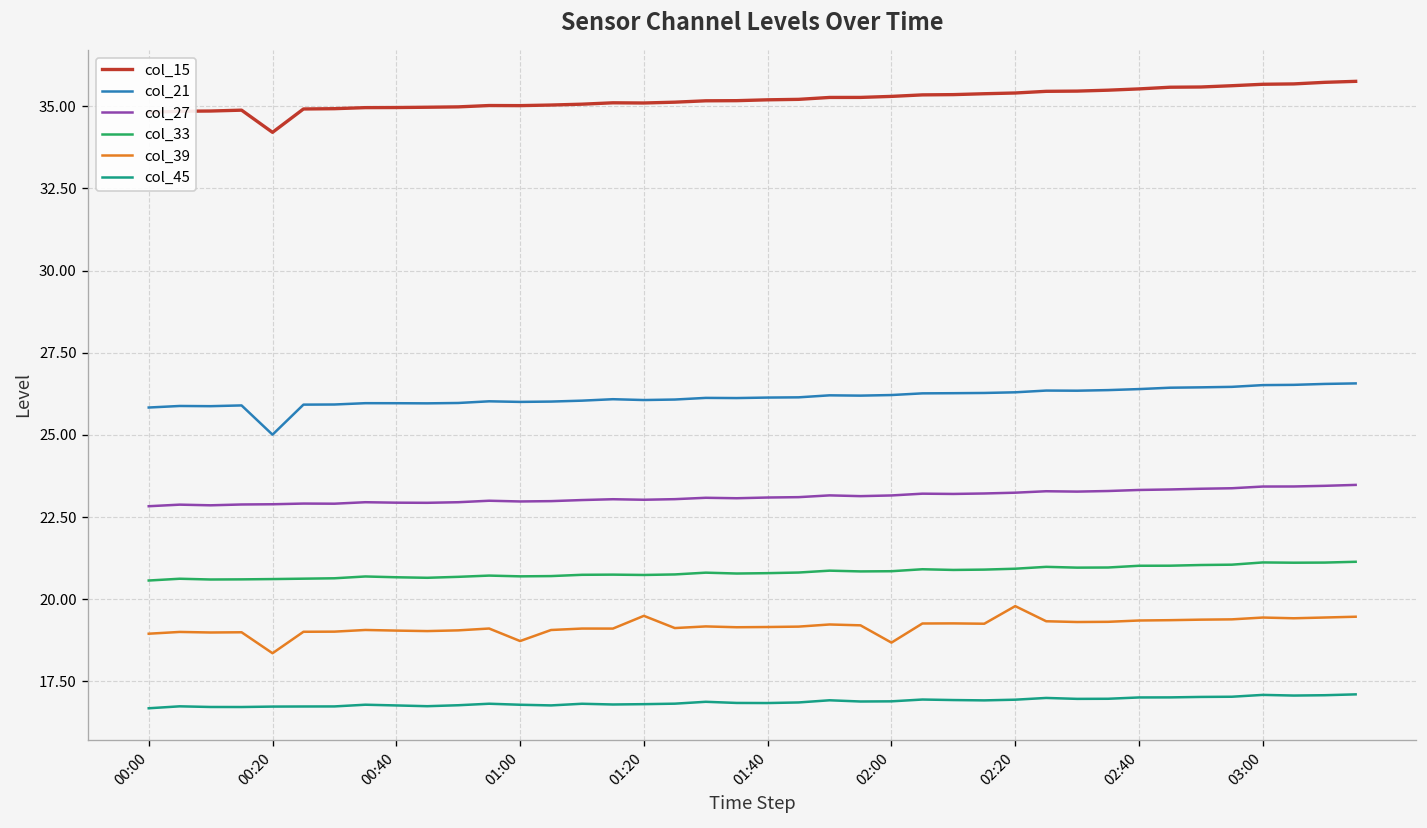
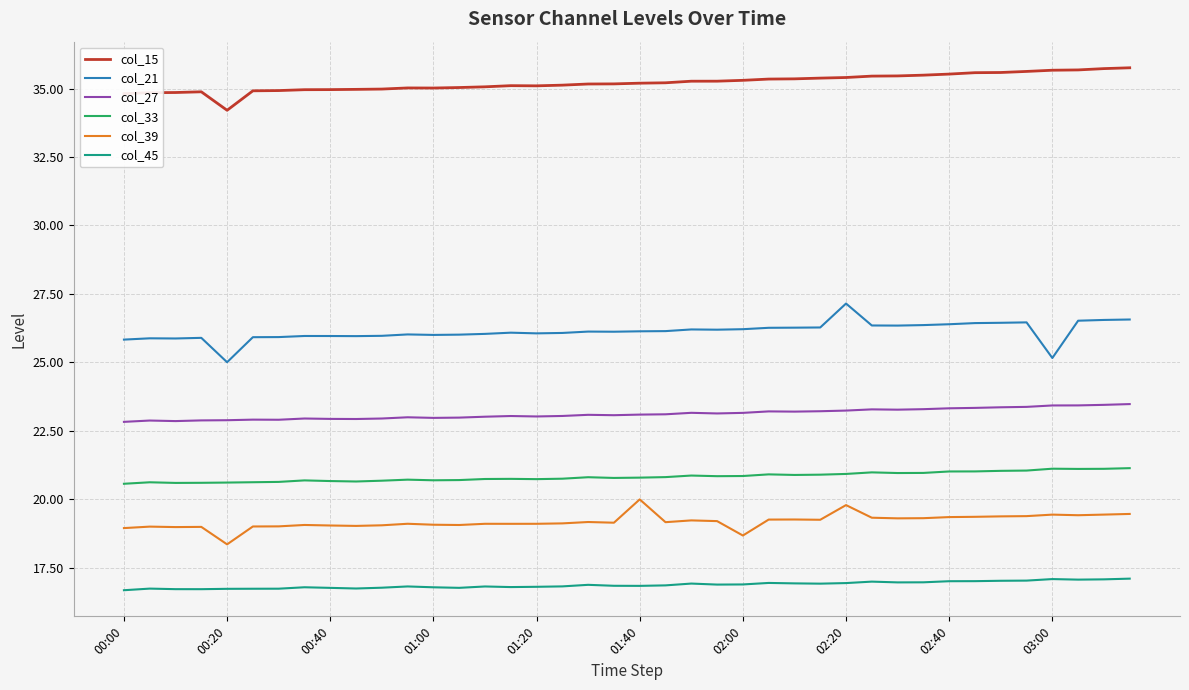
  {
    "col_15": {
      "00:20": 34.2,
      "00:40": 35.0,
      "01:00": 35.0,
      "01:20": 35.1,
      "01:40": 35.2,
      "02:00": 35.3,
      "02:20": 35.4,
      "02:40": 35.5,
      "03:00": 35.7
    },
    "col_21": {
      "00:00": 25.8,
      "00:20": 25.0,
      "00:40": 26.0,
      "01:00": 26.0,
      "01:20": 26.1,
      "01:40": 26.1,
      "02:00": 26.2,
-     "02:20": 26.3,
+     "02:20": 27.1,
      "02:40": 26.4,
-     "03:00": 26.5
+     "03:00": 25.2
    },
    "col_27": {
      "00:00": 22.8,
      "00:20": 22.9,
      "00:40": 22.9,
      "01:00": 23.0,
      "01:20": 23.0,
      "01:40": 23.1,
      "02:00": 23.2,
      "02:20": 23.2,
      "02:40": 23.3,
      "03:00": 23.4
    },
    "col_39": {
      "00:00": 18.9,
      "00:20": 18.4,
      "00:40": 19.0,
-     "01:00": 18.7,
-     "01:20": 19.5,
-     "01:40": 19.2,
+     "01:00": 19.1,
+     "01:20": 19.1,
+     "01:40": 20.0,
      "02:00": 18.7,
      "02:20": 19.8,
      "02:40": 19.4,
      "03:00": 19.4
    }
  }
